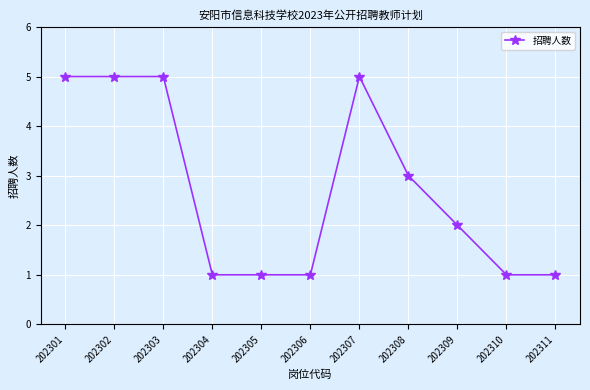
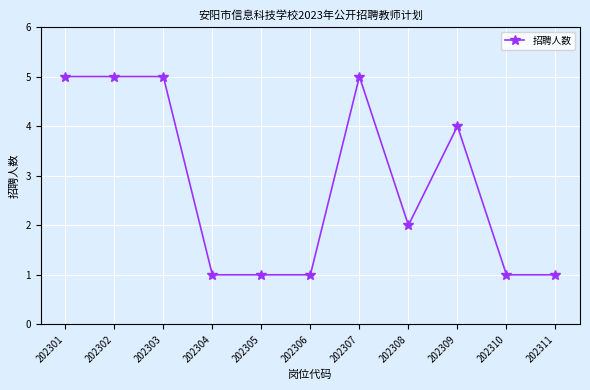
  {
    "202301": 5,
    "202302": 5,
    "202303": 5,
    "202304": 1,
    "202305": 1,
    "202306": 1,
    "202307": 5,
-   "202308": 3,
-   "202309": 2,
+   "202308": 2,
+   "202309": 4,
    "202310": 1,
    "202311": 1
  }
